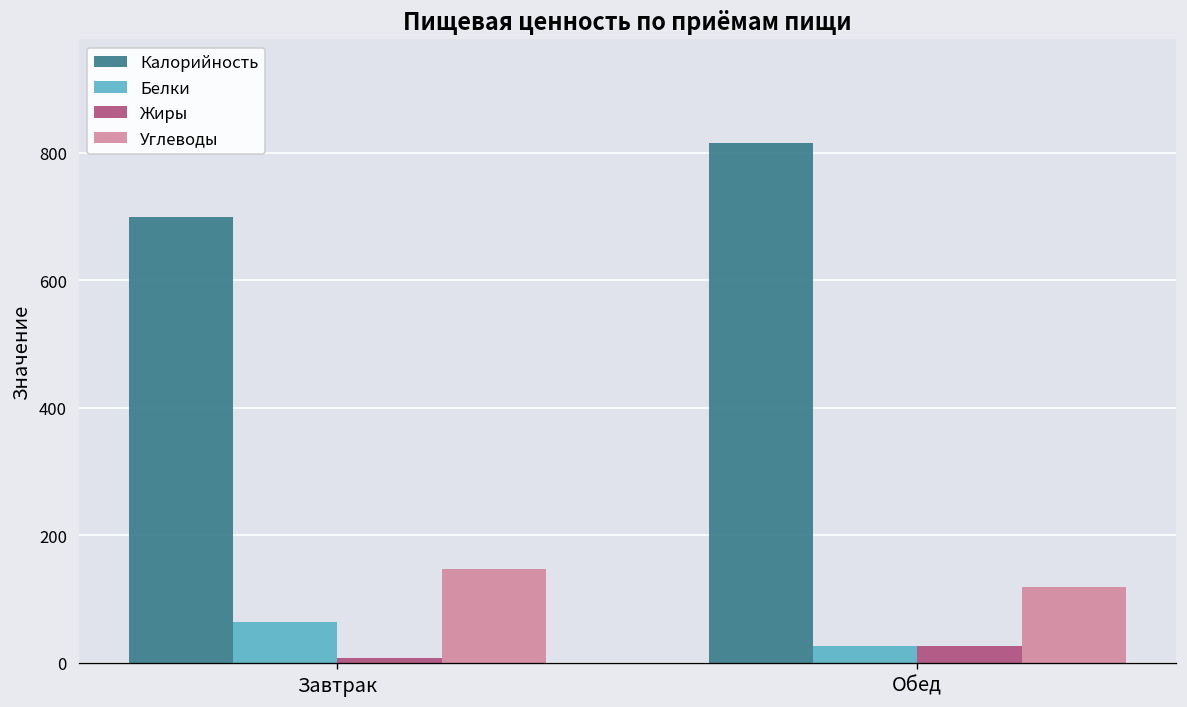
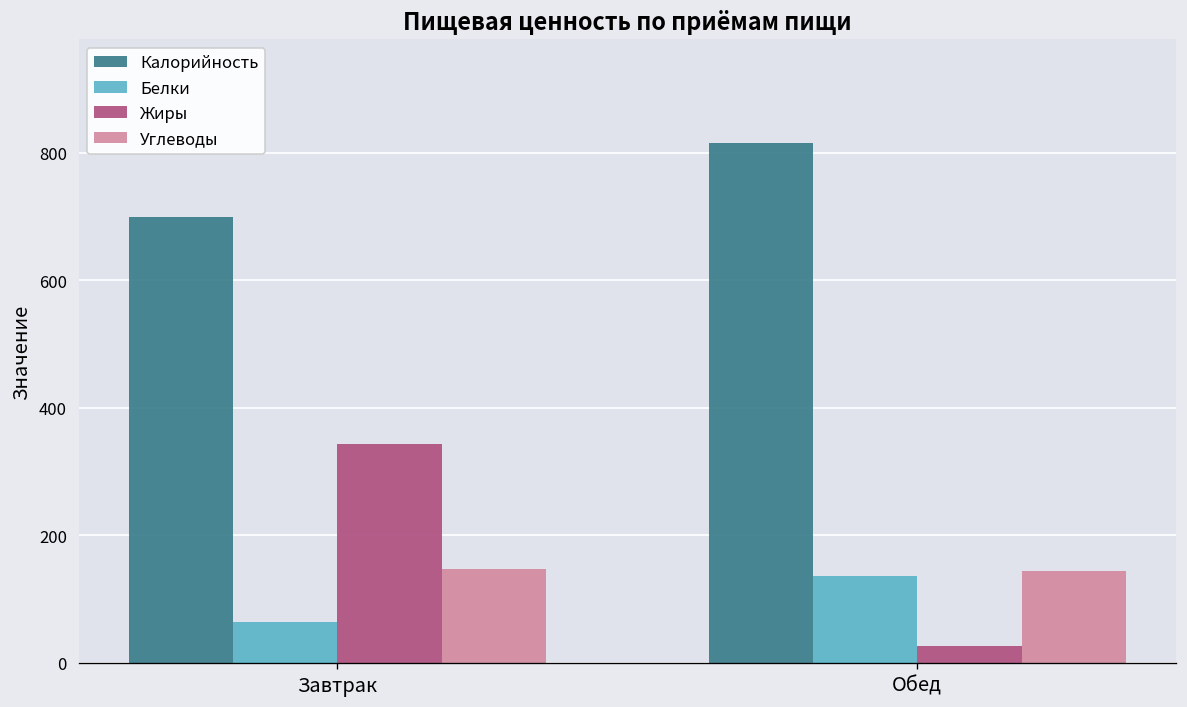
  {
    "Калорийность": {
      "Завтрак": 700,
      "Обед": 810
    },
    "Белки": {
      "Завтрак": 60,
-     "Обед": 30
+     "Обед": 140
    },
    "Жиры": {
-     "Завтрак": 10,
+     "Завтрак": 340,
      "Обед": 30
    },
    "Углеводы": {
      "Завтрак": 150,
-     "Обед": 120
+     "Обед": 140
    }
  }
